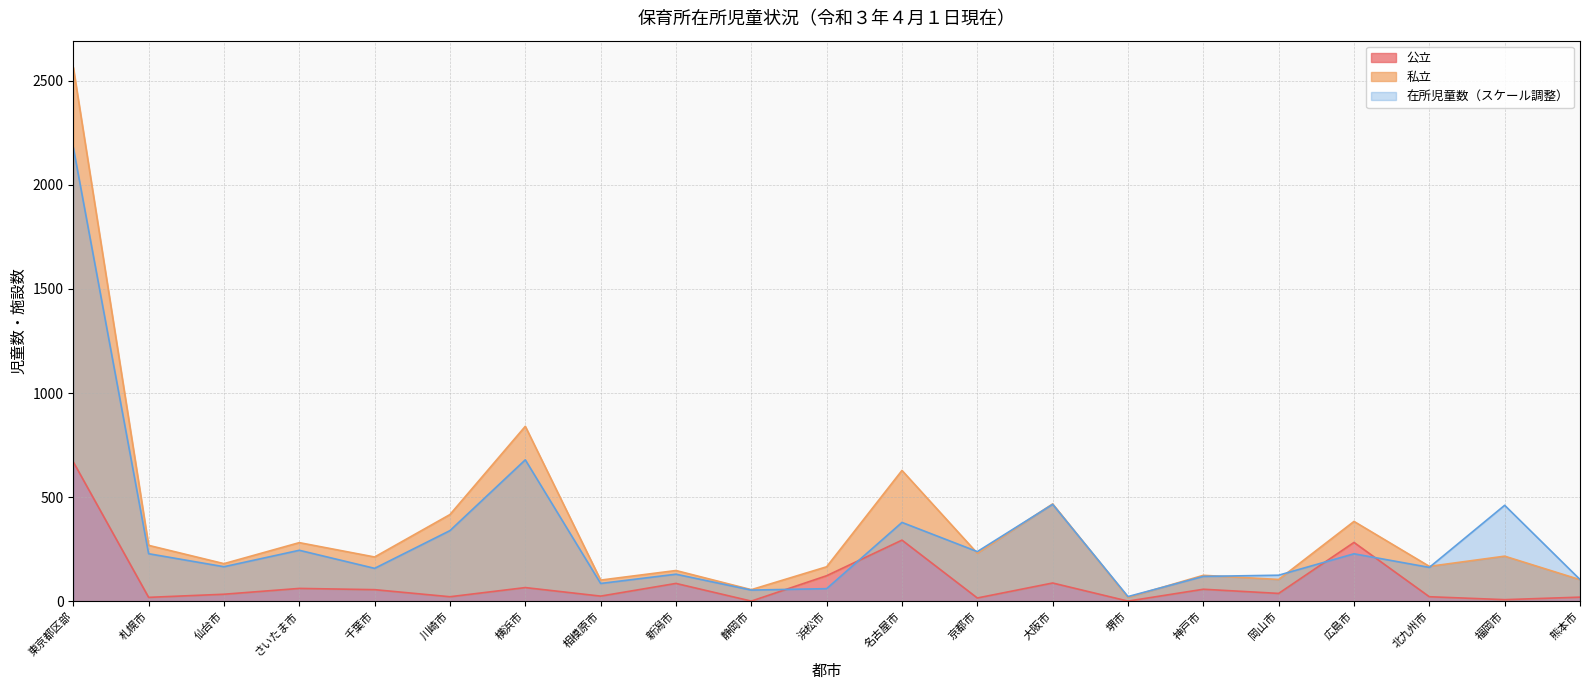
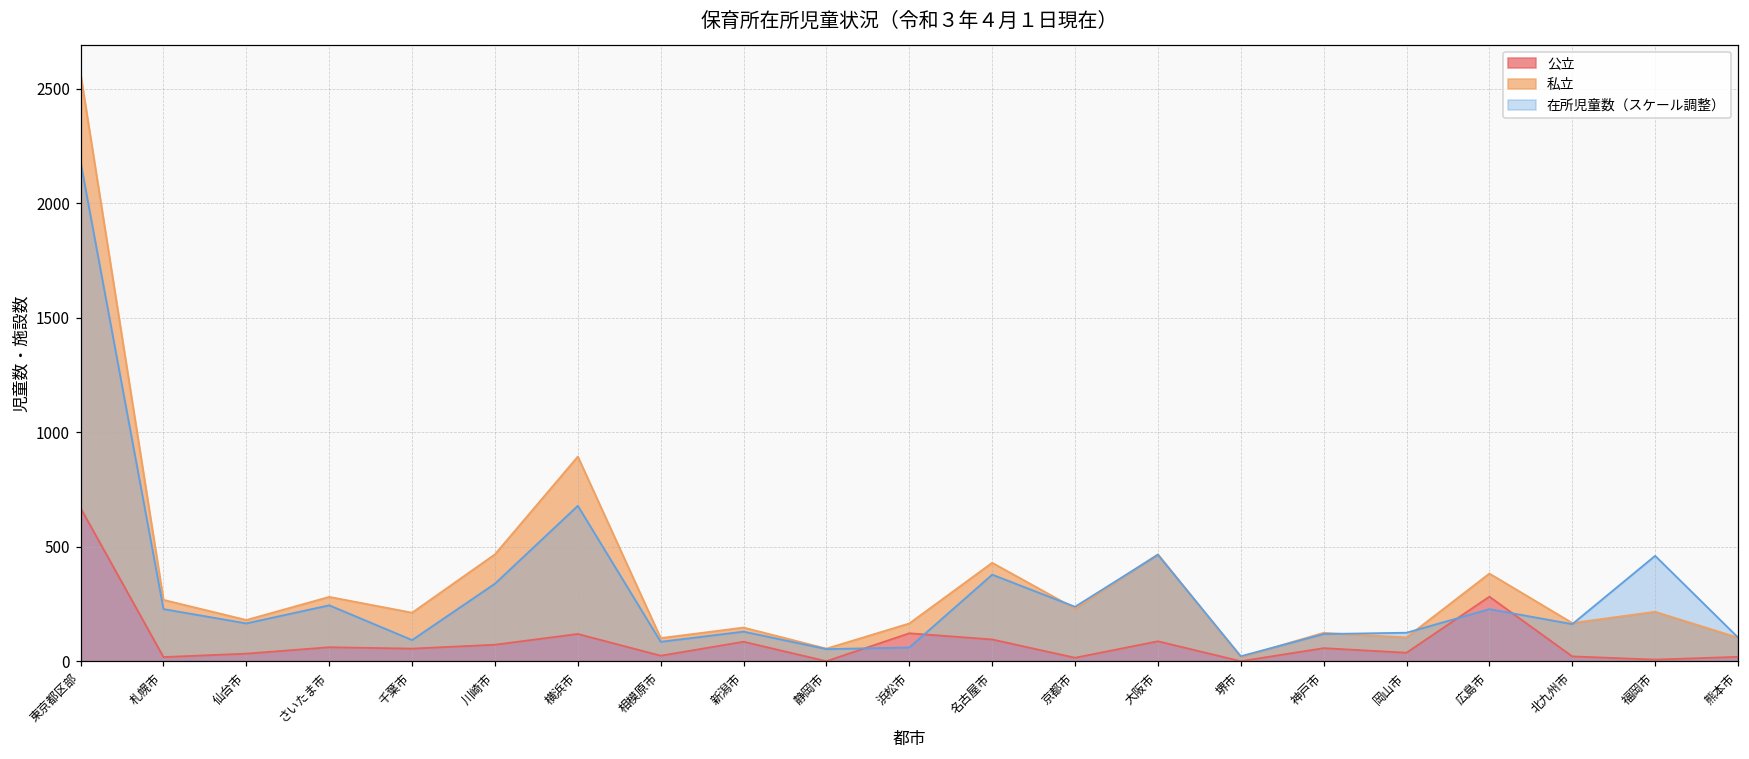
  {
    "公立": {
      "東京都区部": 670,
      "札幌市": 20,
      "仙台市": 30,
      "さいたま市": 60,
      "千葉市": 60,
-     "川崎市": 20,
-     "横浜市": 70,
+     "川崎市": 70,
+     "横浜市": 120,
      "相模原市": 20,
      "新潟市": 90,
      "静岡市": 0,
      "浜松市": 120,
-     "名古屋市": 290,
+     "名古屋市": 100,
      "京都市": 20,
      "大阪市": 90,
      "堺市": 0,
      "神戸市": 60,
      "岡山市": 40,
      "広島市": 280,
      "北九州市": 20,
      "福岡市": 10,
      "熊本市": 20
    },
    "私立": {
      "東京都区部": 1900,
      "札幌市": 250,
      "仙台市": 150,
      "さいたま市": 220,
      "千葉市": 160,
      "川崎市": 400,
      "横浜市": 780,
      "相模原市": 80,
      "新潟市": 60,
      "浜松市": 40,
      "名古屋市": 340,
      "岡山市": 70,
      "広島市": 100,
      "福岡市": 210
    },
    "在所児童数（スケール調整）": {
      "東京都区部": 2180,
      "札幌市": 230,
      "仙台市": 170,
      "さいたま市": 240,
-     "千葉市": 160,
+     "千葉市": 90,
      "川崎市": 340,
      "横浜市": 680,
      "相模原市": 80,
      "新潟市": 130,
      "浜松市": 60,
      "名古屋市": 380,
      "岡山市": 120,
      "広島市": 230,
      "福岡市": 460
    }
  }
